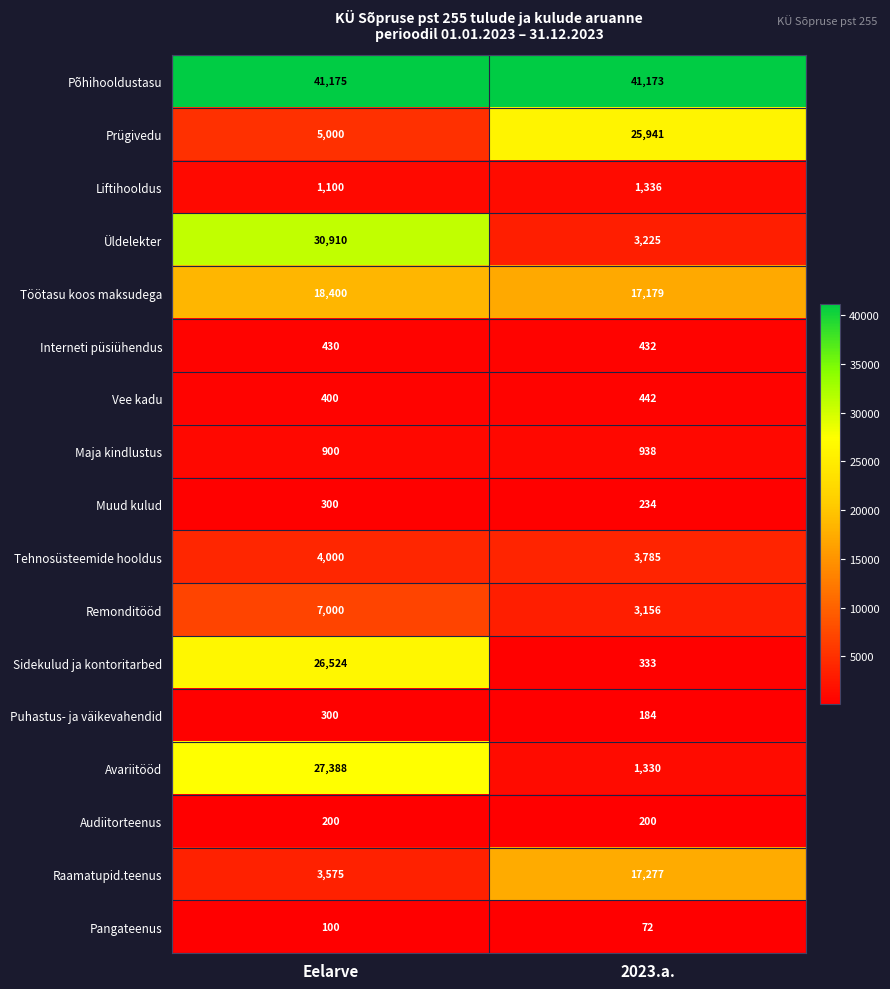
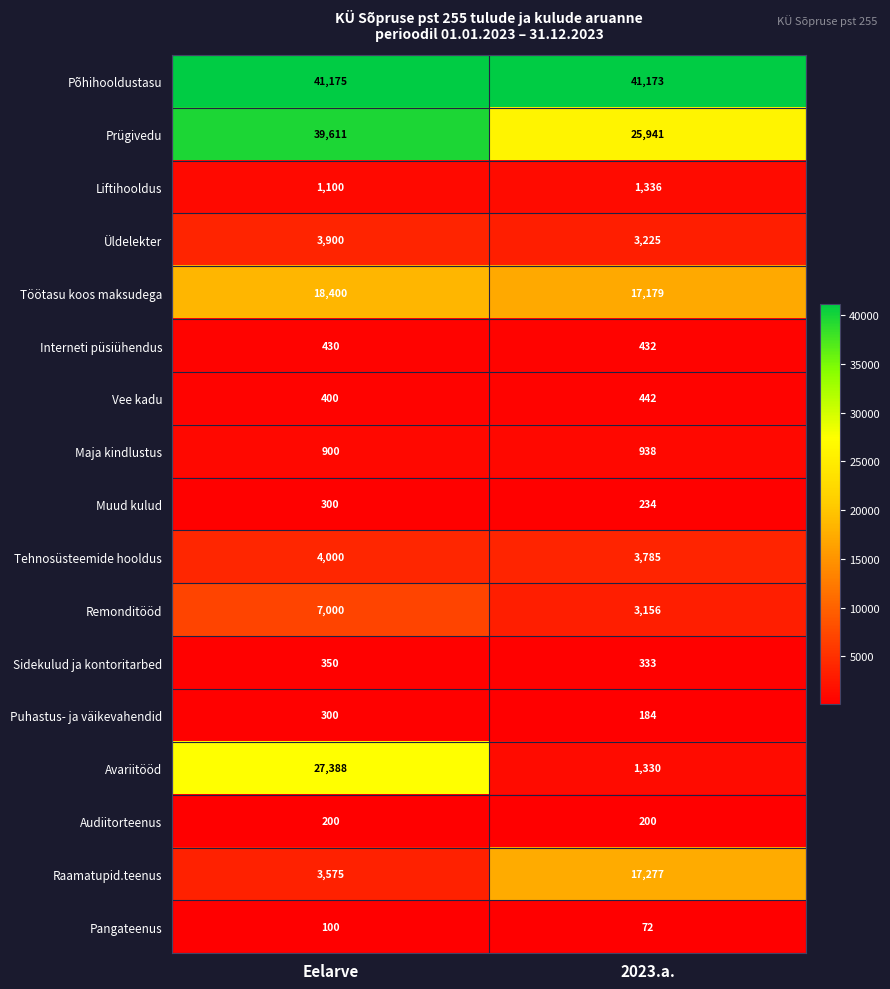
  {
    "Põhihooldustasu": {
      "Eelarve": "41,175",
      "2023.a.": "41,173"
    },
    "Prügivedu": {
-     "Eelarve": "5,000",
+     "Eelarve": "39,611",
      "2023.a.": "25,941"
    },
    "Liftihooldus": {
      "Eelarve": "1,100",
      "2023.a.": "1,336"
    },
    "Üldelekter": {
-     "Eelarve": "30,910",
+     "Eelarve": "3,900",
      "2023.a.": "3,225"
    },
    "Töötasu koos maksudega": {
      "Eelarve": "18,400",
      "2023.a.": "17,179"
    },
    "Interneti püsiühendus": {
      "Eelarve": "430",
      "2023.a.": "432"
    },
    "Vee kadu": {
      "Eelarve": "400",
      "2023.a.": "442"
    },
    "Maja kindlustus": {
      "Eelarve": "900",
      "2023.a.": "938"
    },
    "Muud kulud": {
      "Eelarve": "300",
      "2023.a.": "234"
    },
    "Tehnosüsteemide hooldus": {
      "Eelarve": "4,000",
      "2023.a.": "3,785"
    },
    "Remonditööd": {
      "Eelarve": "7,000",
      "2023.a.": "3,156"
    },
    "Sidekulud ja kontoritarbed": {
-     "Eelarve": "26,524",
+     "Eelarve": "350",
      "2023.a.": "333"
    },
    "Puhastus- ja väikevahendid": {
      "Eelarve": "300",
      "2023.a.": "184"
    },
    "Avariitööd": {
      "Eelarve": "27,388",
      "2023.a.": "1,330"
    },
    "Audiitorteenus": {
      "Eelarve": "200",
      "2023.a.": "200"
    },
    "Raamatupid.teenus": {
      "Eelarve": "3,575",
      "2023.a.": "17,277"
    },
    "Pangateenus": {
      "Eelarve": "100",
      "2023.a.": "72"
    }
  }
